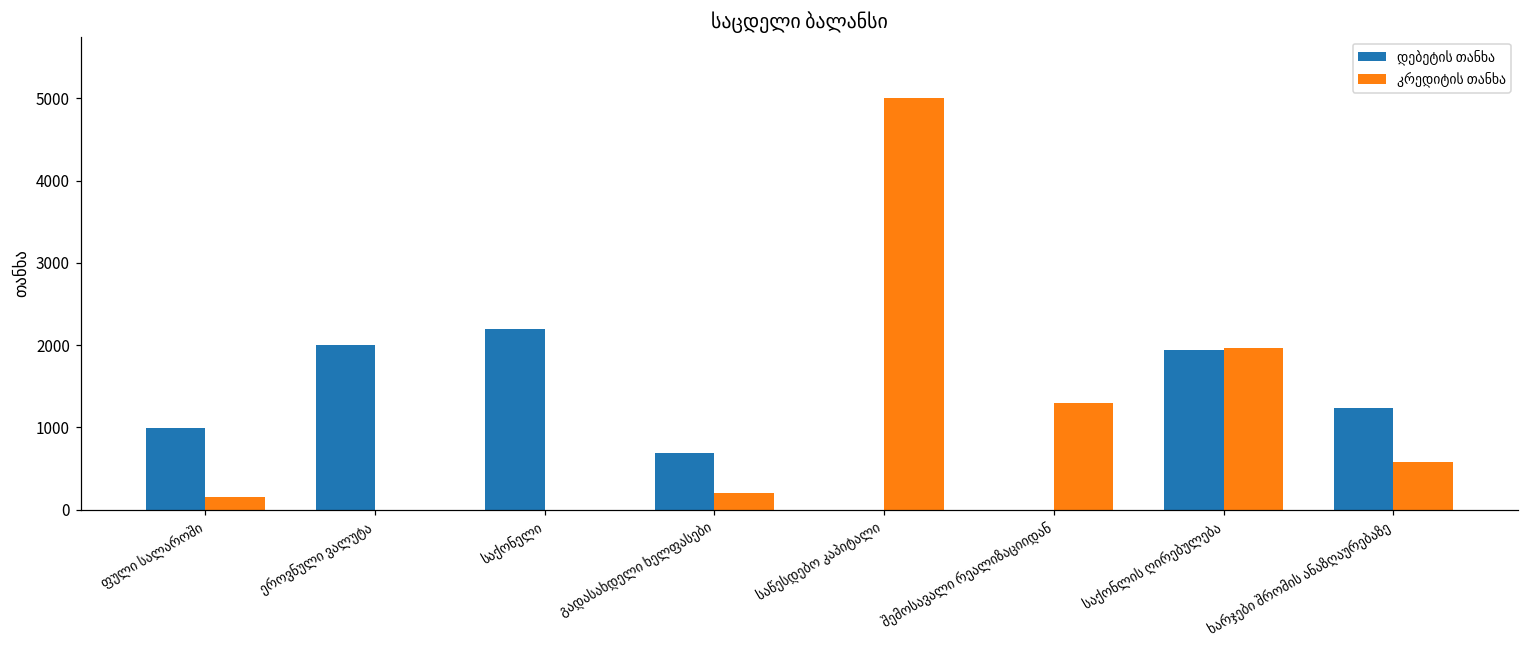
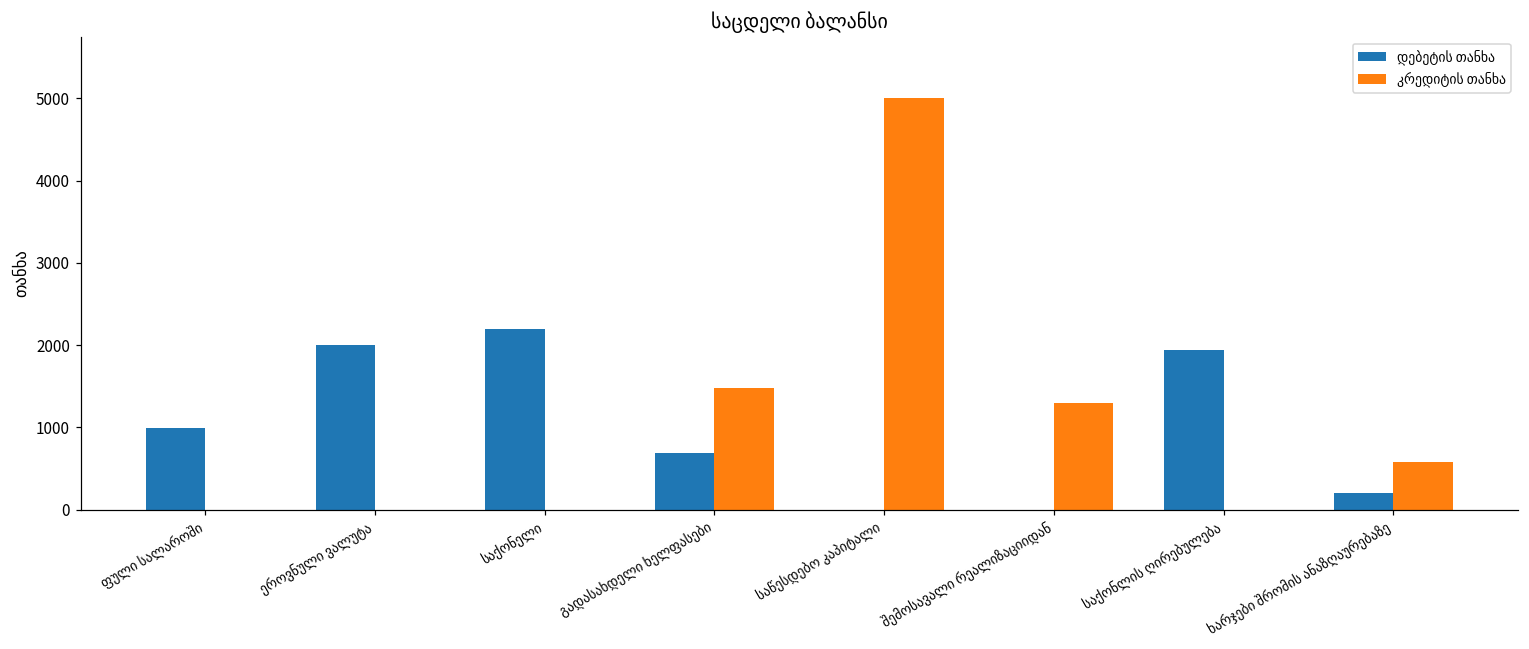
  {
    "დებეტის თანხა": {
      "ფული სალაროში": 1000,
      "ეროვნული ვალუტა": 2000,
      "საქონელი": 2200,
      "გადასახდელი ხელფასები": 700,
      "საწესდებო კაპიტალი": 0,
      "შემოსავალი რეალიზაციიდან": 0,
      "საქონლის ღირებულება": 1900,
-     "ხარჯები შრომის ანაზღაურებაზე": 1200
+     "ხარჯები შრომის ანაზღაურებაზე": 200
    },
    "კრედიტის თანხა": {
-     "ფული სალაროში": 200,
+     "ფული სალაროში": 0,
      "ეროვნული ვალუტა": 0,
      "საქონელი": 0,
-     "გადასახდელი ხელფასები": 200,
+     "გადასახდელი ხელფასები": 1500,
      "საწესდებო კაპიტალი": 5000,
      "შემოსავალი რეალიზაციიდან": 1300,
-     "საქონლის ღირებულება": 2000,
+     "საქონლის ღირებულება": 0,
      "ხარჯები შრომის ანაზღაურებაზე": 600
    }
  }
